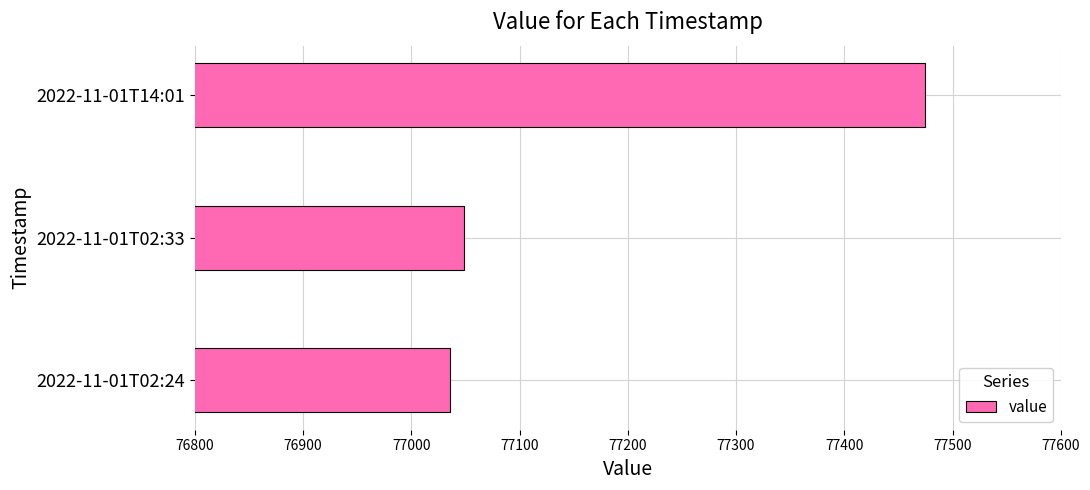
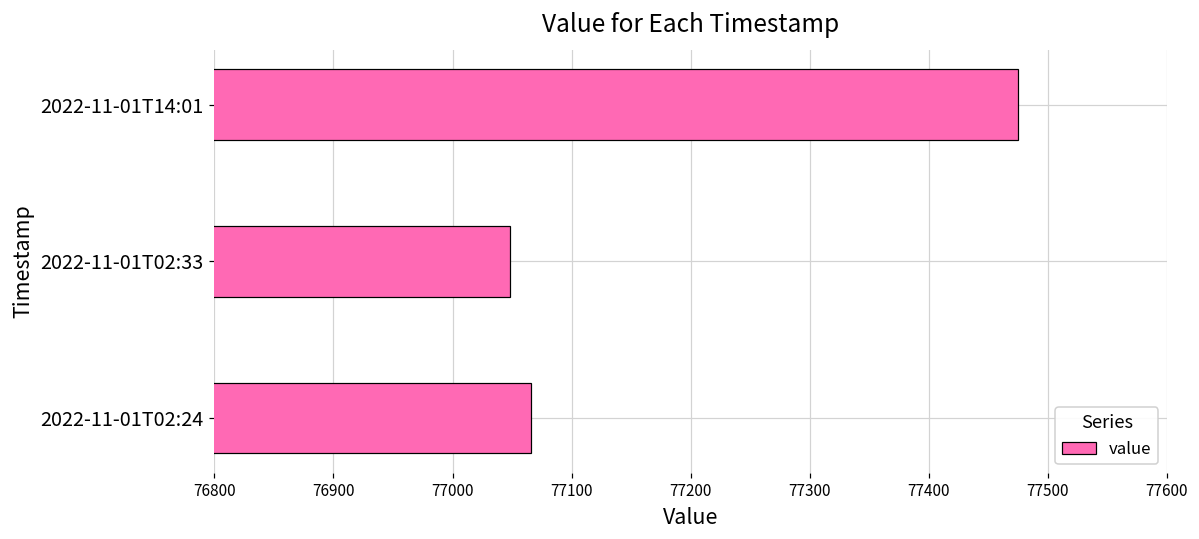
  {
    "2022-11-01T14:01": 77475,
    "2022-11-01T02:33": 77048,
-   "2022-11-01T02:24": 77036
+   "2022-11-01T02:24": 77066
  }
